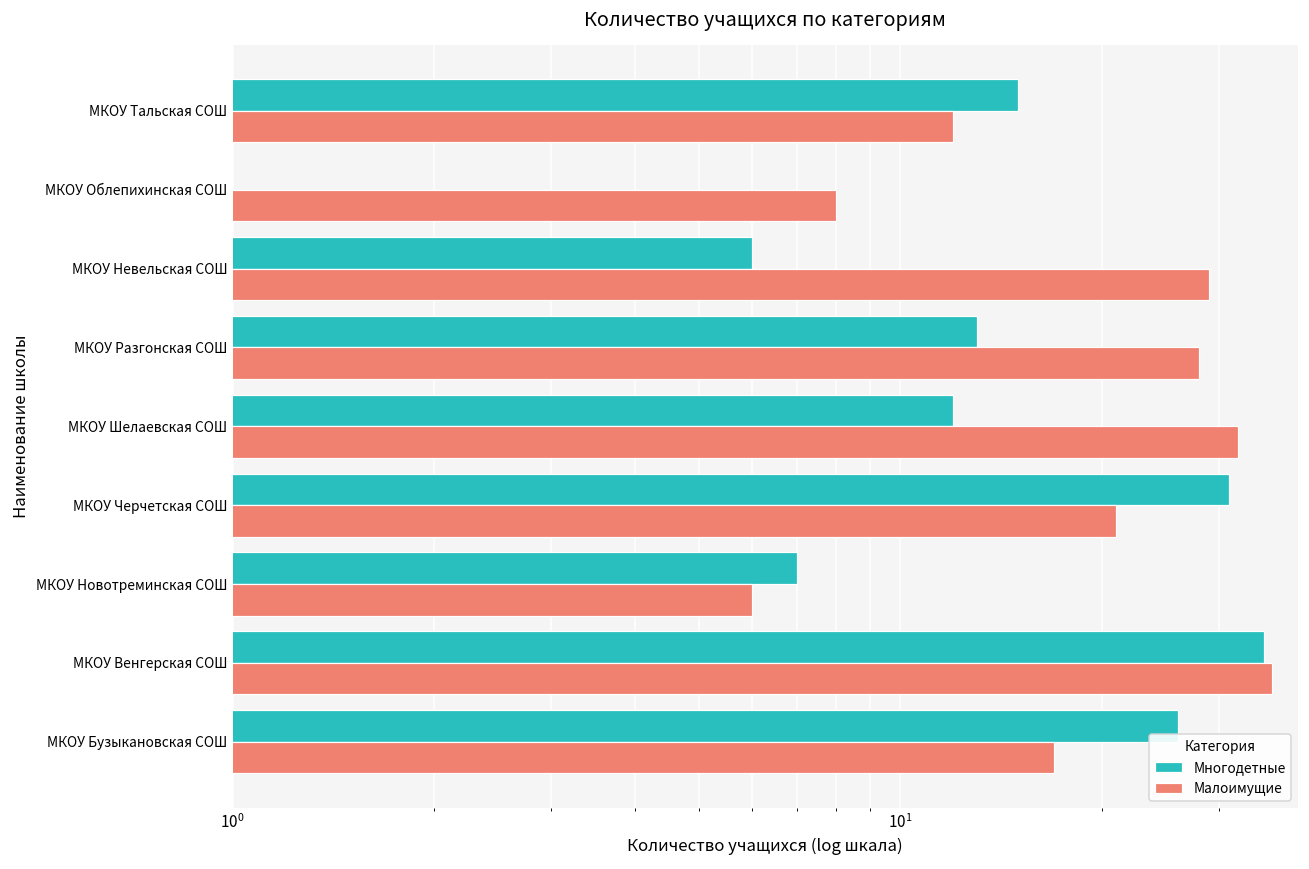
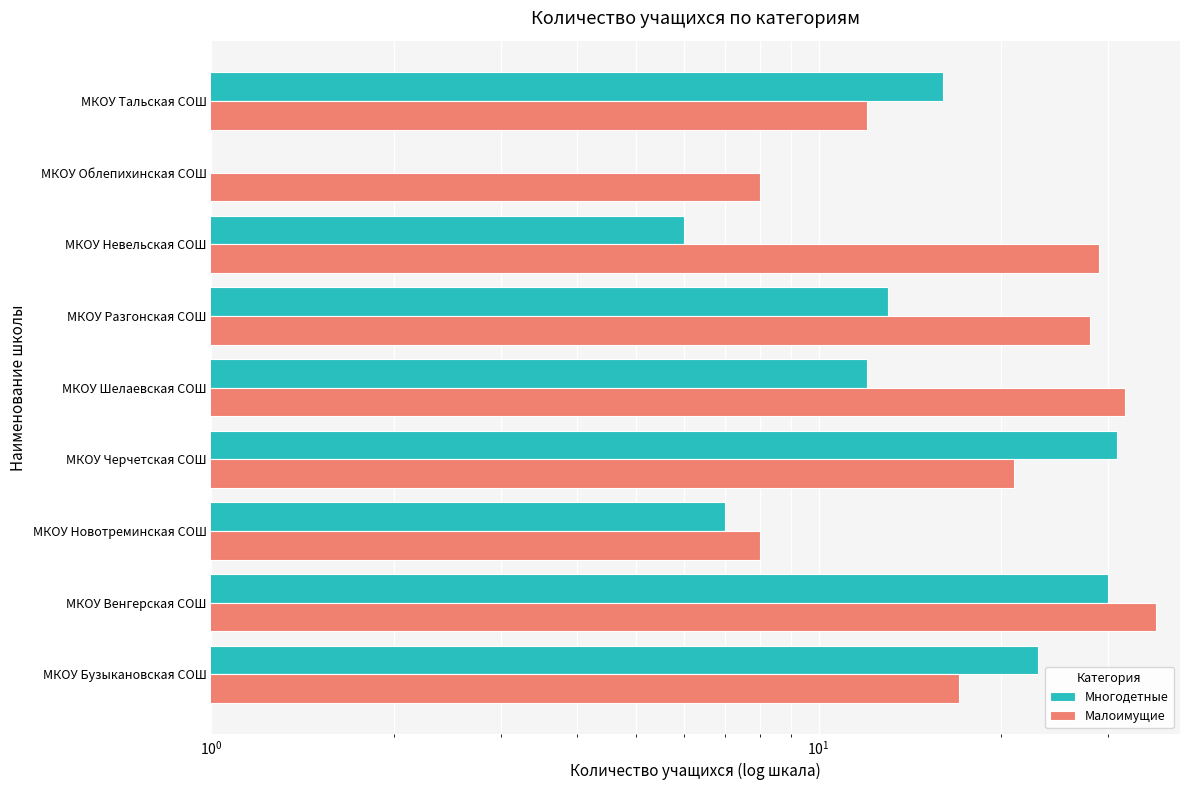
  {
    "Многодетные": {
-     "МКОУ Тальская СОШ": 15,
+     "МКОУ Тальская СОШ": 16,
      "МКОУ Невельская СОШ": 6,
      "МКОУ Разгонская СОШ": 13,
      "МКОУ Шелаевская СОШ": 12,
      "МКОУ Черчетская СОШ": 31,
      "МКОУ Новотреминская СОШ": 7,
-     "МКОУ Венгерская СОШ": 35,
-     "МКОУ Бузыкановская СОШ": 26
+     "МКОУ Венгерская СОШ": 30,
+     "МКОУ Бузыкановская СОШ": 23
    },
    "Малоимущие": {
      "МКОУ Тальская СОШ": 12,
      "МКОУ Облепихинская СОШ": 8,
      "МКОУ Невельская СОШ": 29,
      "МКОУ Разгонская СОШ": 28,
      "МКОУ Шелаевская СОШ": 32,
      "МКОУ Черчетская СОШ": 21,
-     "МКОУ Новотреминская СОШ": 6,
+     "МКОУ Новотреминская СОШ": 8,
      "МКОУ Венгерская СОШ": 36,
      "МКОУ Бузыкановская СОШ": 17
    }
  }
